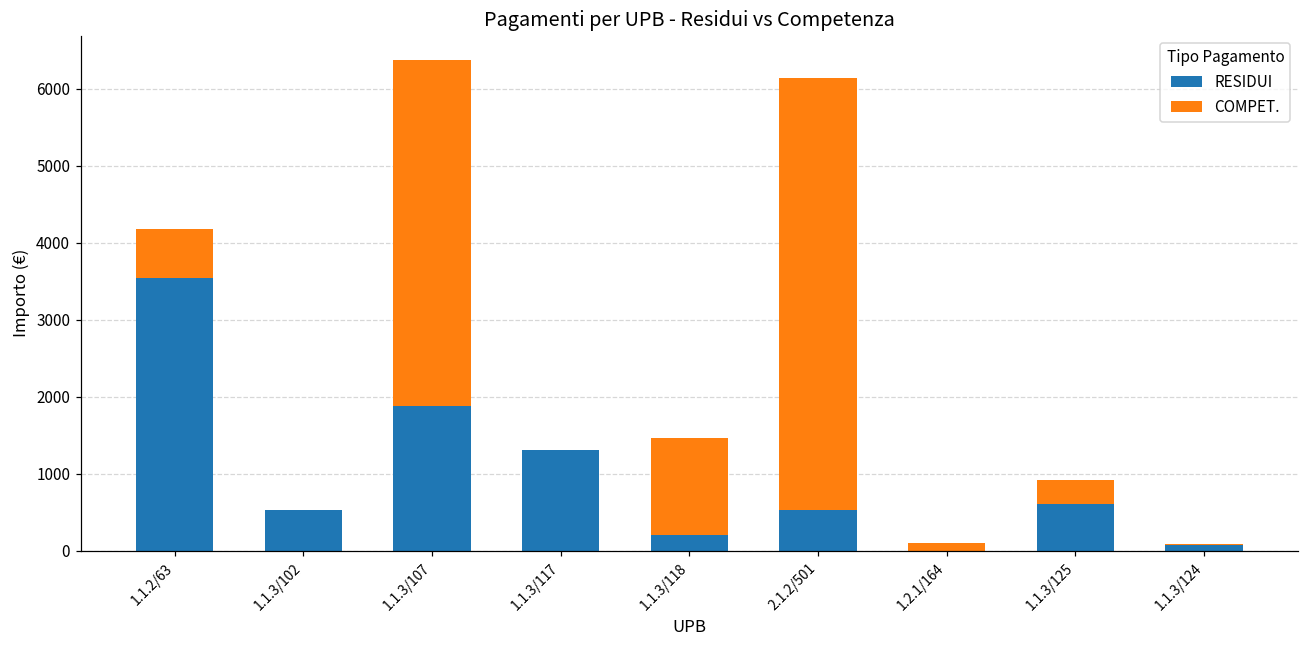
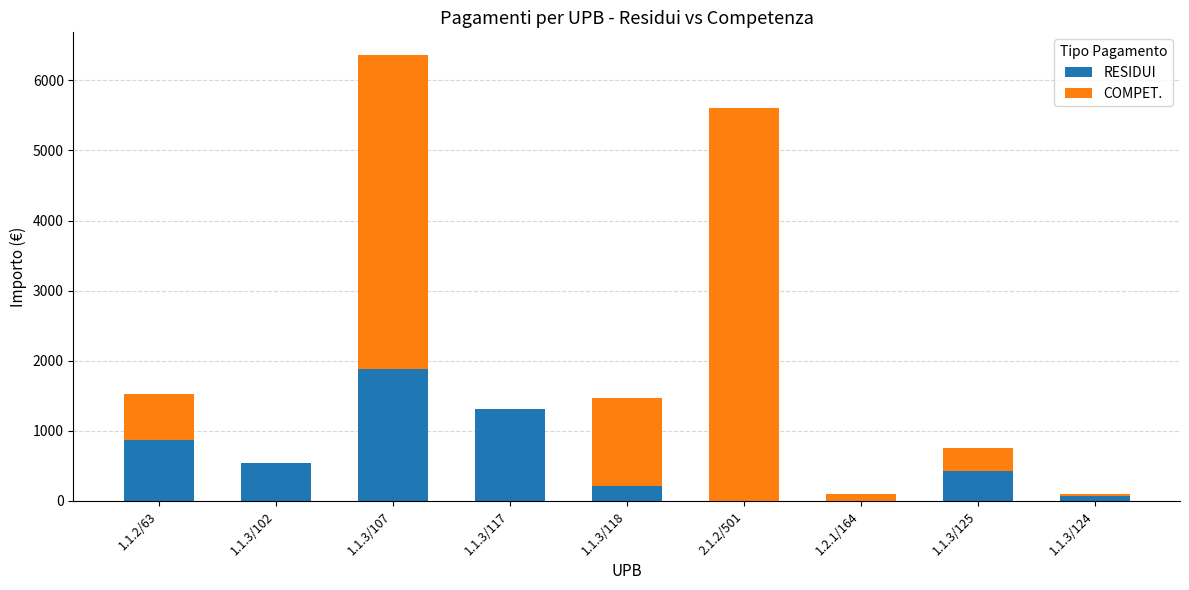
  {
    "RESIDUI": {
-     "1.1.2/63": 3500,
+     "1.1.2/63": 900,
      "1.1.3/102": 500,
      "1.1.3/107": 1900,
      "1.1.3/117": 1300,
      "1.1.3/118": 200,
-     "2.1.2/501": 500,
+     "2.1.2/501": 0,
      "1.2.1/164": 0,
-     "1.1.3/125": 600,
+     "1.1.3/125": 400,
      "1.1.3/124": 100
    },
    "COMPET.": {
      "1.1.2/63": 600,
      "1.1.3/102": 0,
      "1.1.3/107": 4500,
      "1.1.3/117": 0,
      "1.1.3/118": 1300,
      "2.1.2/501": 5600,
      "1.2.1/164": 100,
      "1.1.3/125": 300
    }
  }
